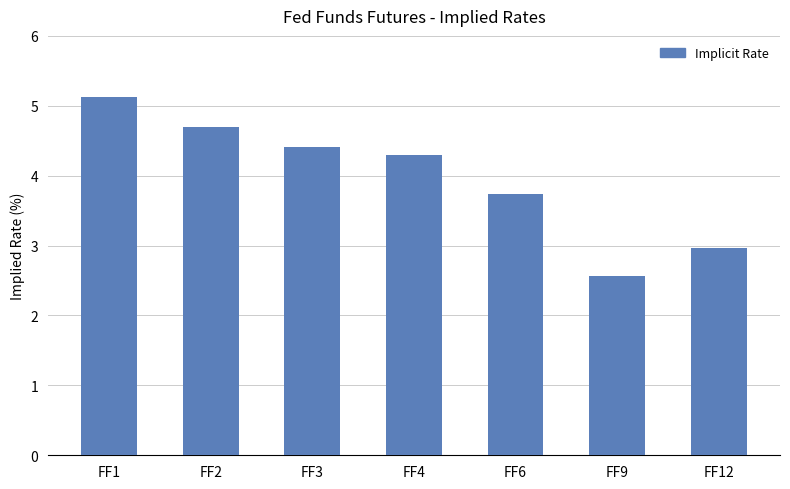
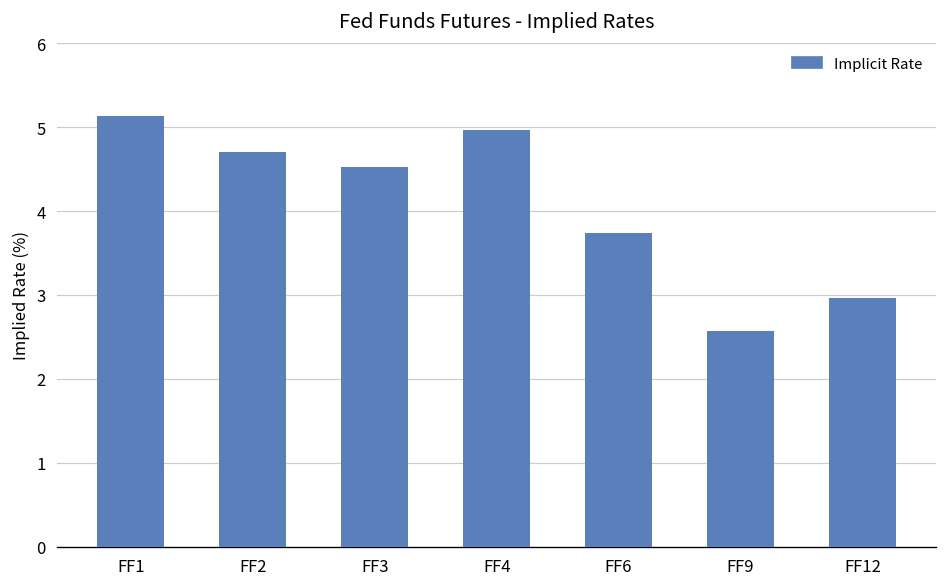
  {
    "FF1": 5.1,
    "FF2": 4.7,
-   "FF3": 4.4,
-   "FF4": 4.3,
+   "FF3": 4.5,
+   "FF4": 5.0,
    "FF6": 3.7,
    "FF9": 2.6,
    "FF12": 3.0
  }
